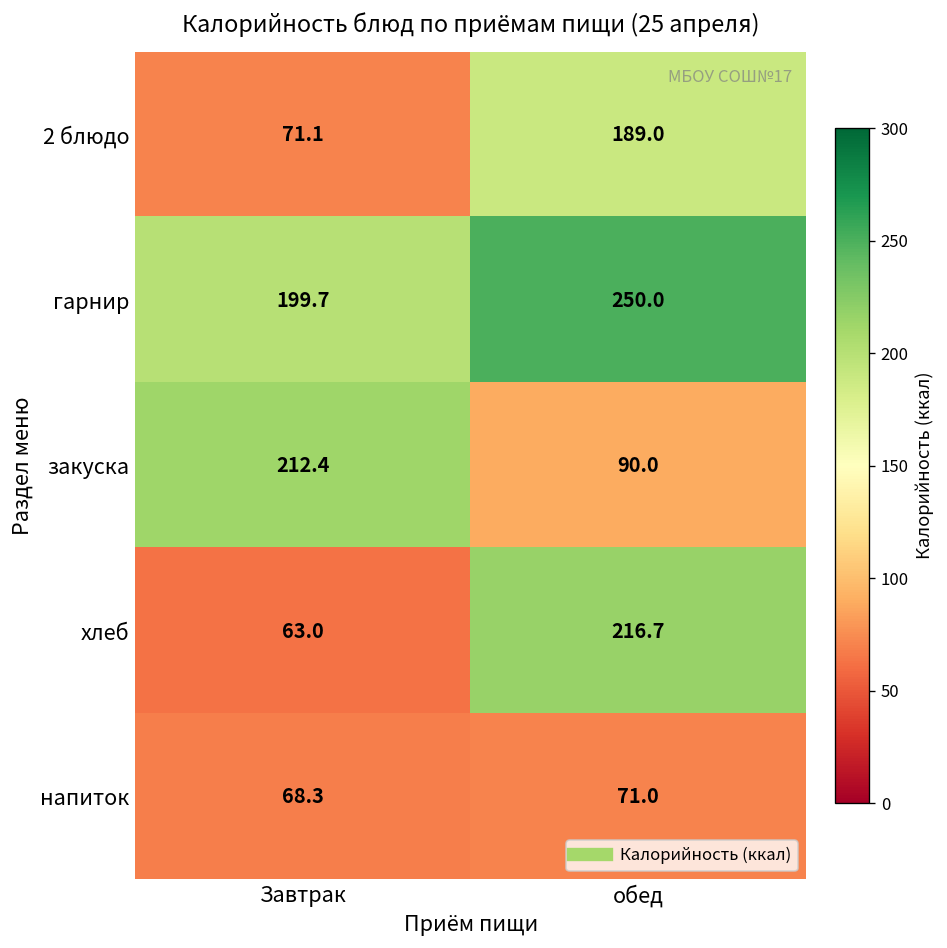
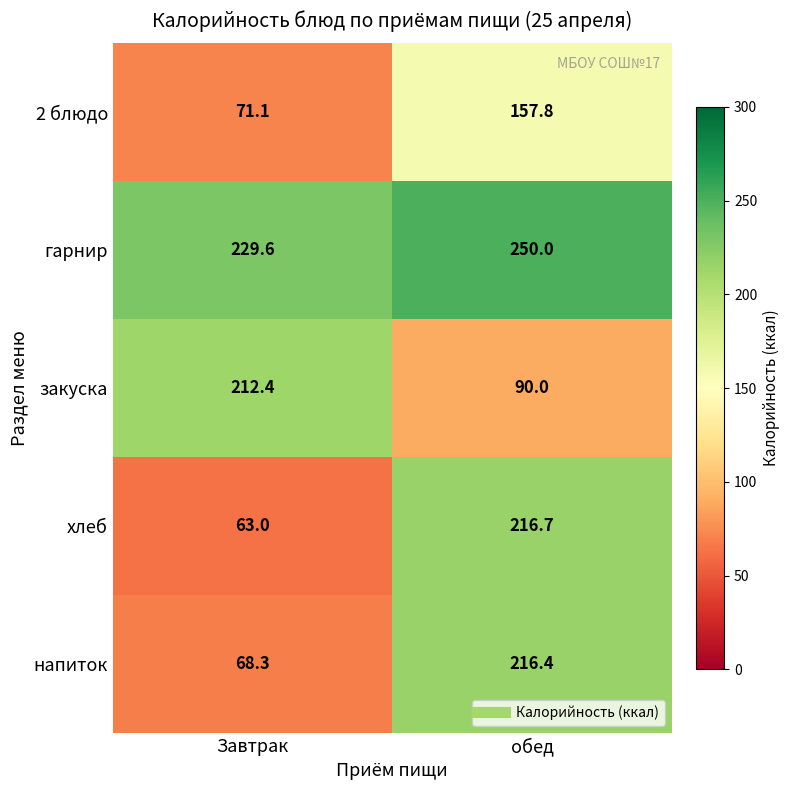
  {
    "2 блюдо": {
      "Завтрак": 71.1,
-     "обед": 189.0
+     "обед": 157.8
    },
    "гарнир": {
-     "Завтрак": 199.7,
+     "Завтрак": 229.6,
      "обед": 250.0
    },
    "закуска": {
      "Завтрак": 212.4,
      "обед": 90.0
    },
    "хлеб": {
      "Завтрак": 63.0,
      "обед": 216.7
    },
    "напиток": {
      "Завтрак": 68.3,
-     "обед": 71.0
+     "обед": 216.4
    }
  }
